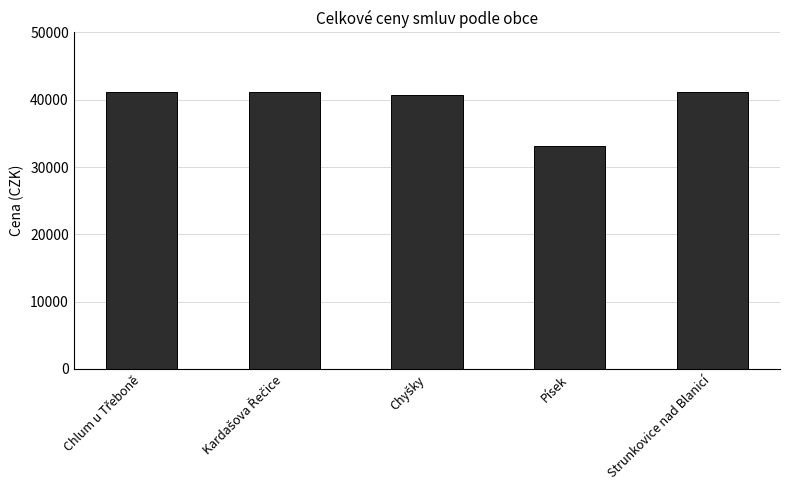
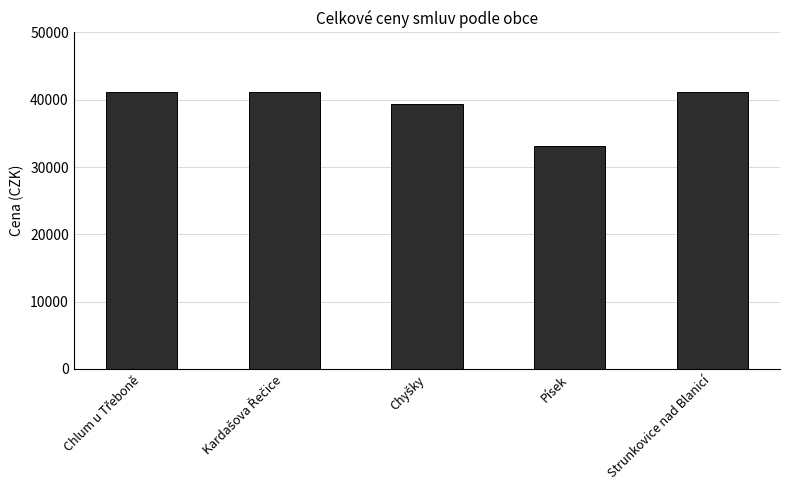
  {
    "Chlum u Třeboně": 41000,
    "Kardašova Řečice": 41000,
-   "Chyšky": 41000,
+   "Chyšky": 39000,
    "Písek": 33000,
    "Strunkovice nad Blanicí": 41000
  }
